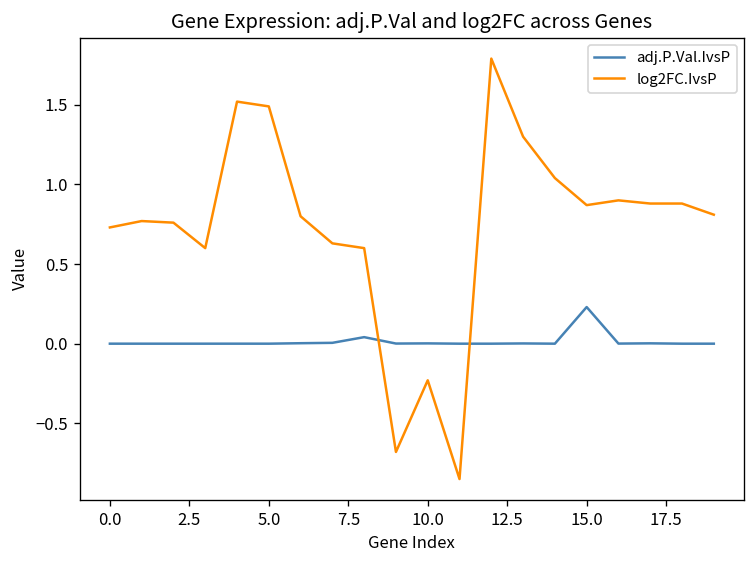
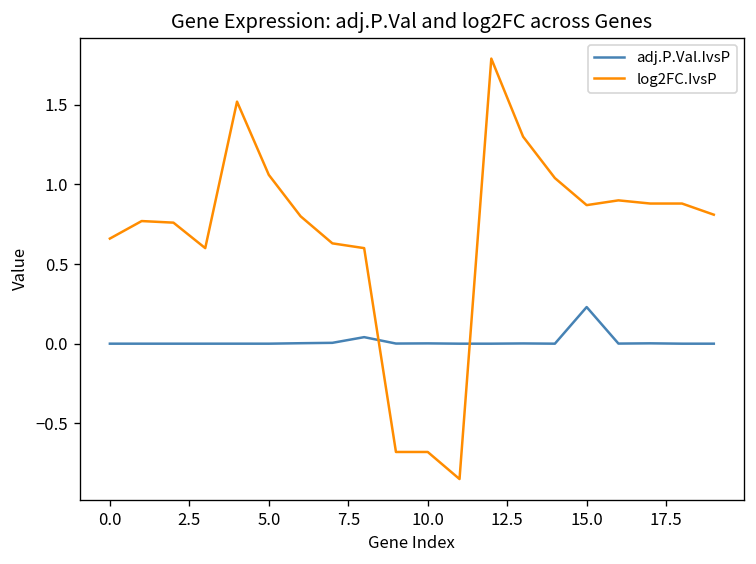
  {
    "adj.P.Val.IvsP": {
      "0.0": 0.00,
      "5.0": 0.00,
      "10.0": 0.00,
      "15.0": 0.23
    },
    "log2FC.IvsP": {
-     "0.0": 0.73,
-     "5.0": 1.49,
-     "10.0": -0.23,
+     "0.0": 0.66,
+     "5.0": 1.06,
+     "10.0": -0.68,
      "15.0": 0.87
    }
  }
